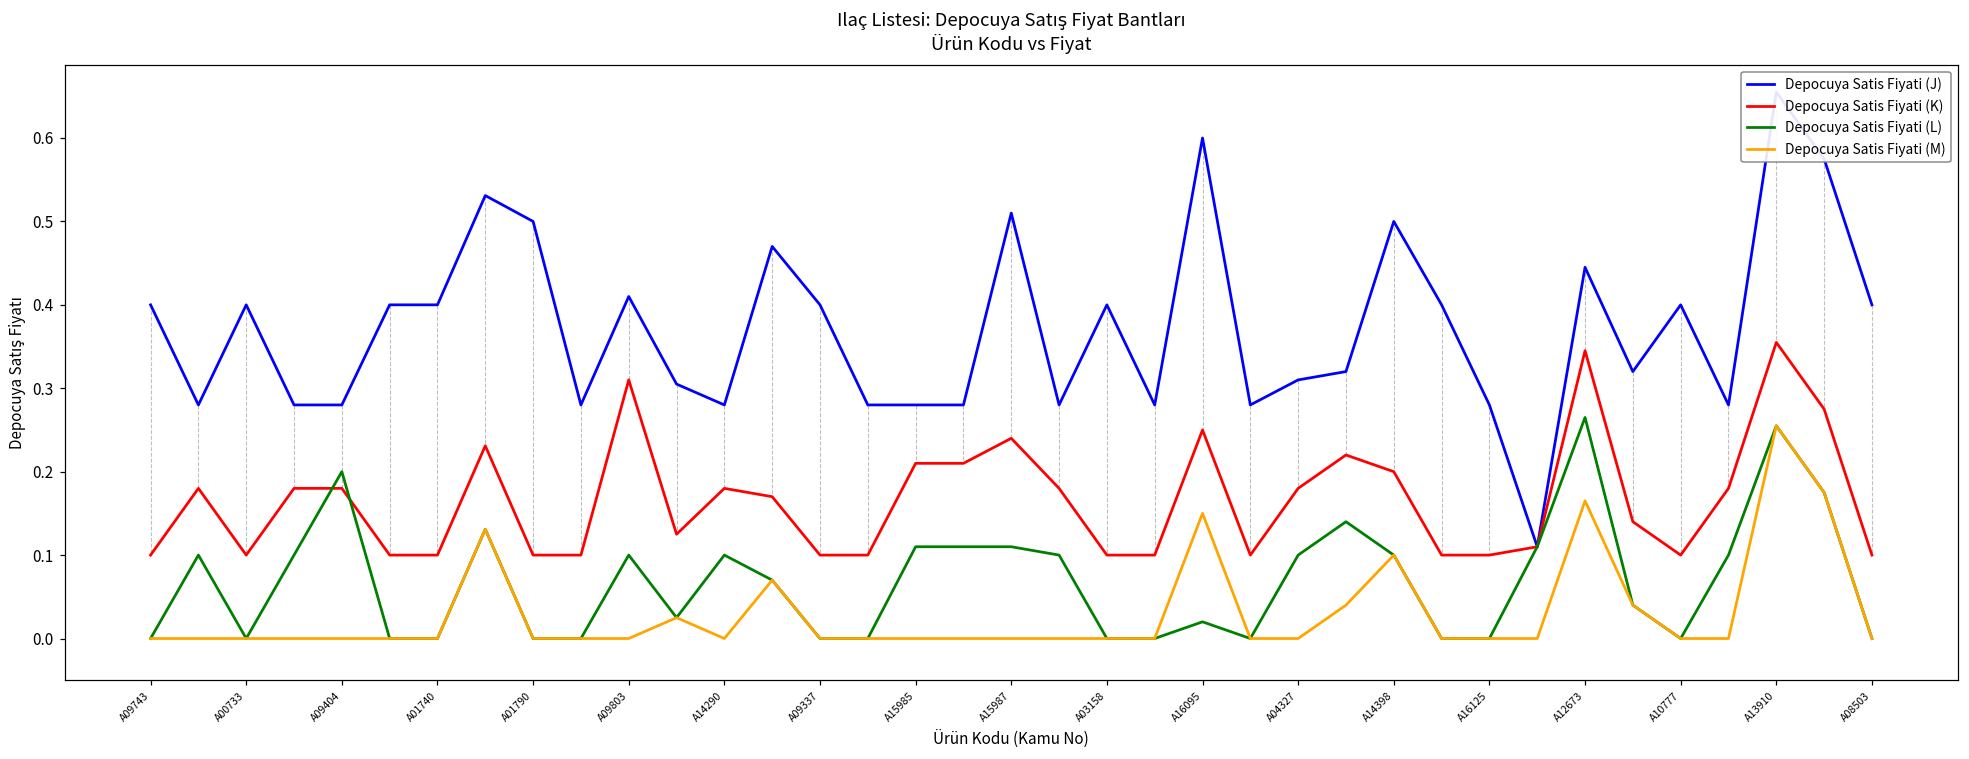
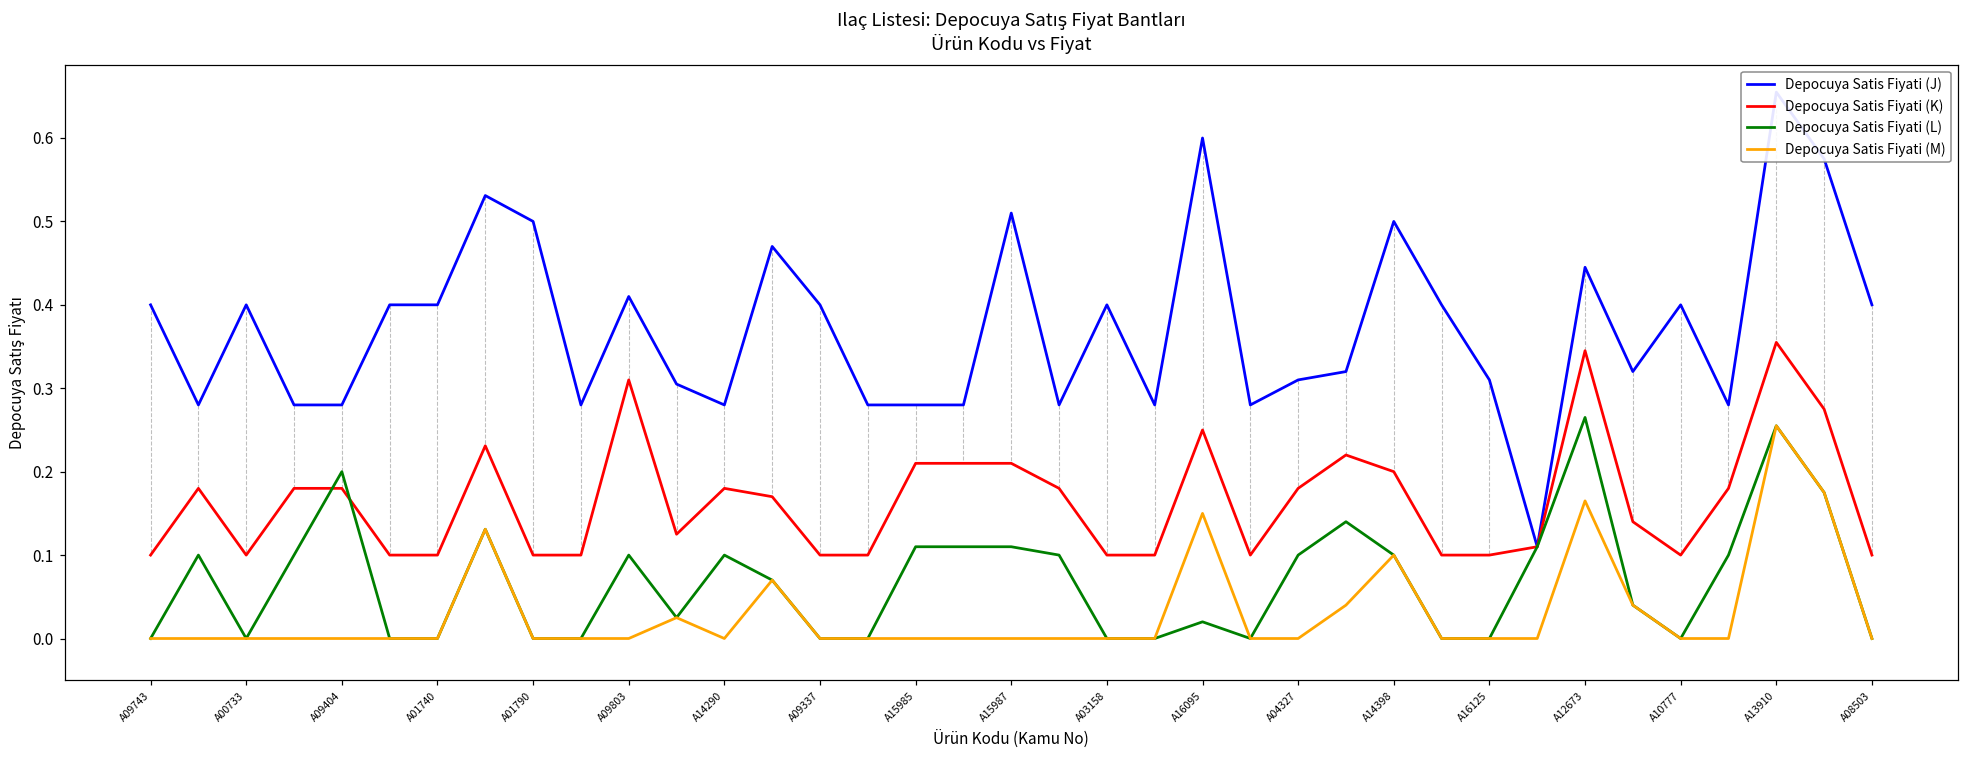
  {
    "Depocuya Satis Fiyati (J)": {
-     "A16125": 0.28
+     "A16125": 0.31
    },
    "Depocuya Satis Fiyati (K)": {
-     "A15987": 0.24
+     "A15987": 0.21
    },
    "Depocuya Satis Fiyati (L)": {
      "A09404": 0.20,
      "A09803": 0.10,
      "A14290": 0.10,
      "A15985": 0.11,
      "A15987": 0.11,
      "A16095": 0.02,
      "A04327": 0.10,
      "A12673": 0.27
    },
    "Depocuya Satis Fiyati (M)": {
      "A09404": 0.00,
      "A09803": 0.00,
      "A14290": 0.00,
      "A15985": 0.00,
      "A15987": 0.00,
      "A16095": 0.15,
      "A04327": 0.00,
      "A12673": 0.17
    }
  }
